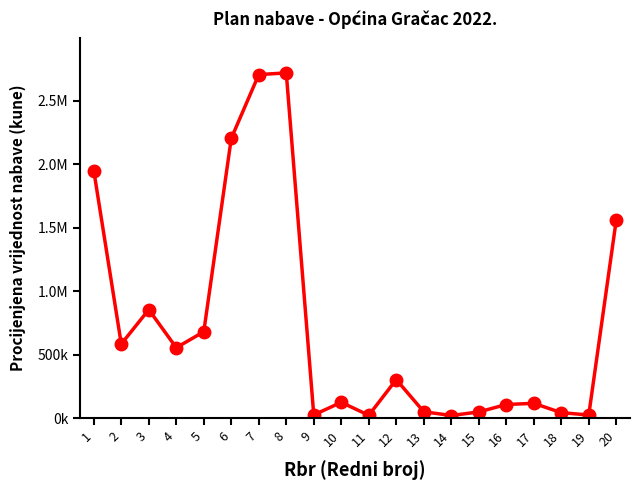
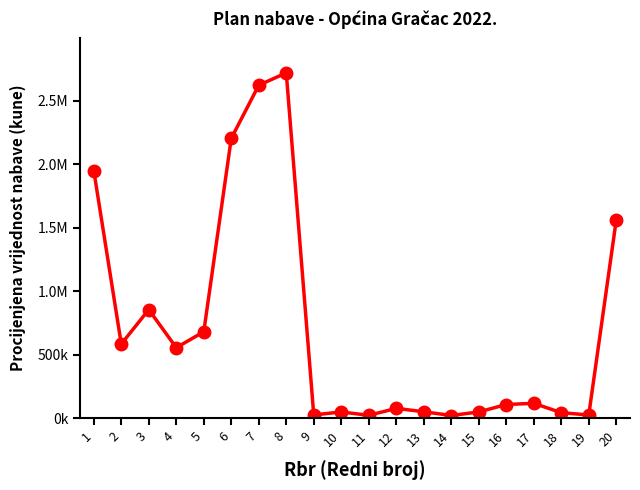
  {
    "1": 1950000,
    "2": 580000,
    "3": 850000,
    "4": 550000,
    "5": 680000,
    "6": 2200000,
-   "7": 2710000,
+   "7": 2620000,
    "8": 2720000,
    "9": 20000,
-   "10": 120000,
+   "10": 50000,
    "11": 20000,
-   "12": 300000,
+   "12": 80000,
    "13": 50000,
    "14": 20000,
    "15": 50000,
    "16": 110000,
    "17": 120000,
    "18": 40000,
    "19": 20000,
    "20": 1560000
  }
